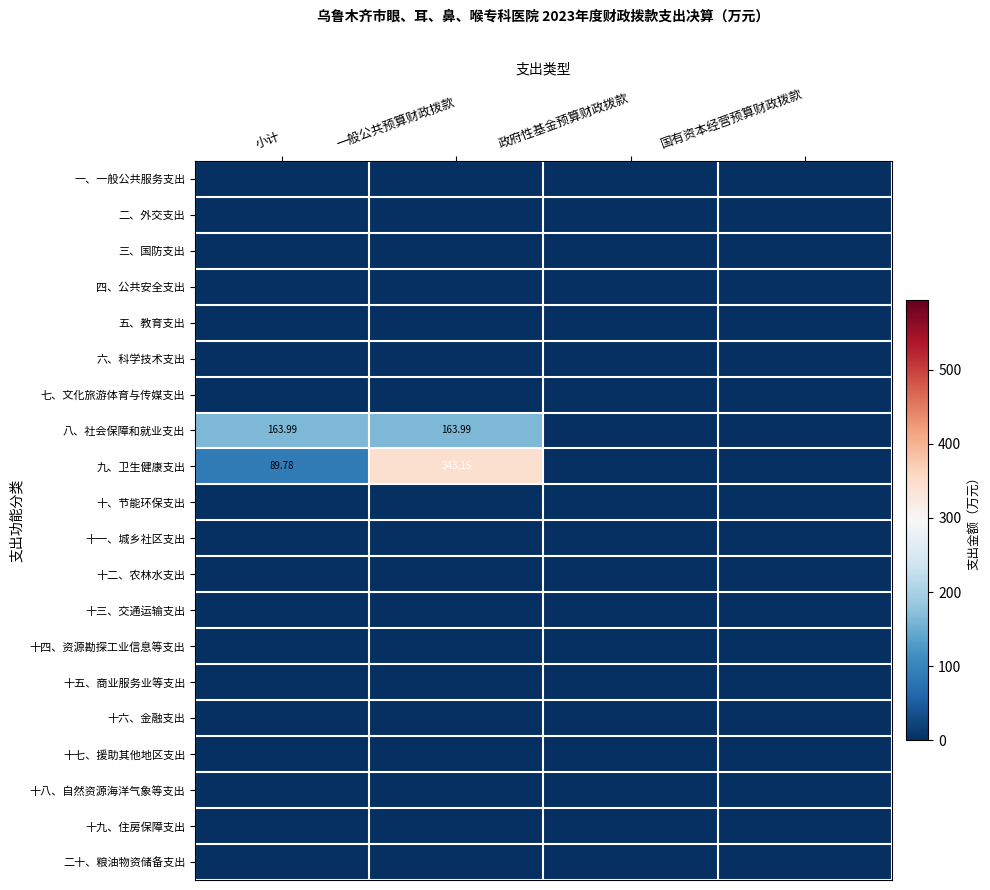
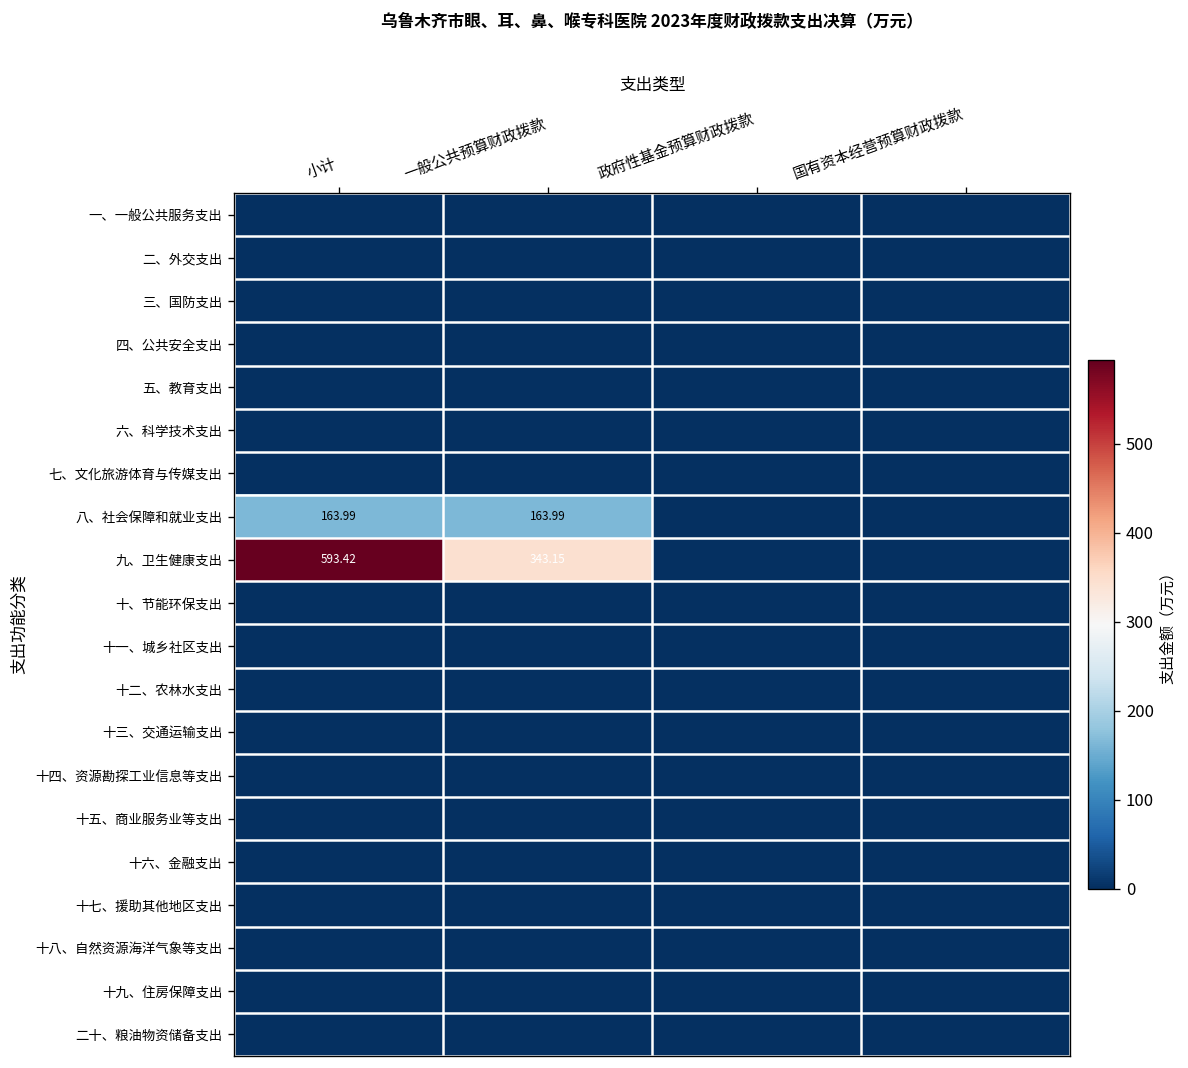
  {
    "八、社会保障和就业支出": {
      "小计": 163.99,
      "一般公共预算财政拨款": 163.99
    },
    "九、卫生健康支出": {
-     "小计": 89.78
+     "小计": 593.42
    }
  }
